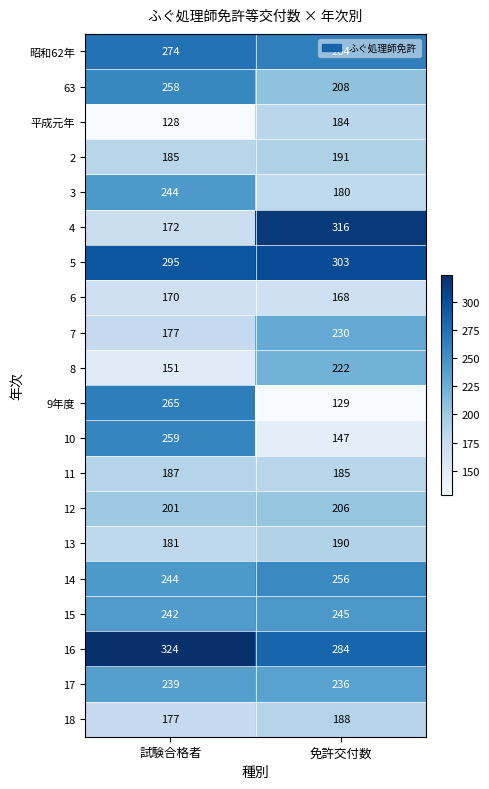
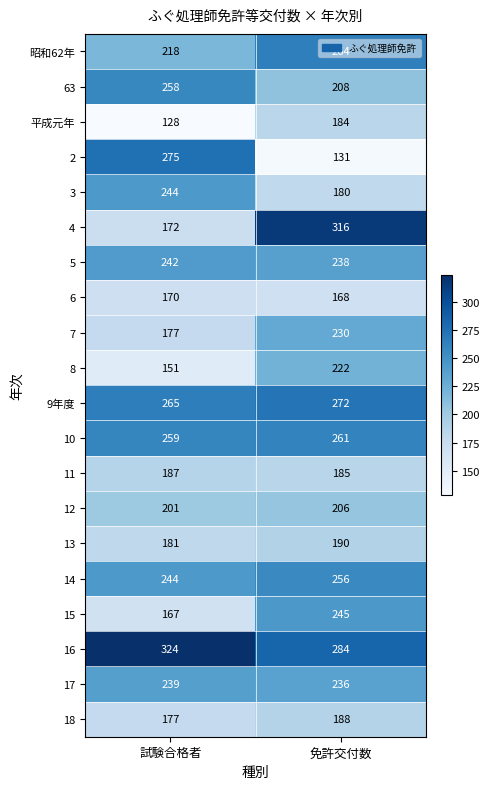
  {
    "昭和62年": {
-     "試験合格者": 274
+     "試験合格者": 218
    },
    "63": {
      "試験合格者": 258,
      "免許交付数": 208
    },
    "平成元年": {
      "試験合格者": 128,
      "免許交付数": 184
    },
    "2": {
-     "試験合格者": 185,
-     "免許交付数": 191
+     "試験合格者": 275,
+     "免許交付数": 131
    },
    "3": {
      "試験合格者": 244,
      "免許交付数": 180
    },
    "4": {
      "試験合格者": 172,
      "免許交付数": 316
    },
    "5": {
-     "試験合格者": 295,
-     "免許交付数": 303
+     "試験合格者": 242,
+     "免許交付数": 238
    },
    "6": {
      "試験合格者": 170,
      "免許交付数": 168
    },
    "7": {
      "試験合格者": 177,
      "免許交付数": 230
    },
    "8": {
      "試験合格者": 151,
      "免許交付数": 222
    },
    "9年度": {
      "試験合格者": 265,
-     "免許交付数": 129
+     "免許交付数": 272
    },
    "10": {
      "試験合格者": 259,
-     "免許交付数": 147
+     "免許交付数": 261
    },
    "11": {
      "試験合格者": 187,
      "免許交付数": 185
    },
    "12": {
      "試験合格者": 201,
      "免許交付数": 206
    },
    "13": {
      "試験合格者": 181,
      "免許交付数": 190
    },
    "14": {
      "試験合格者": 244,
      "免許交付数": 256
    },
    "15": {
-     "試験合格者": 242,
+     "試験合格者": 167,
      "免許交付数": 245
    },
    "16": {
      "試験合格者": 324,
      "免許交付数": 284
    },
    "17": {
      "試験合格者": 239,
      "免許交付数": 236
    },
    "18": {
      "試験合格者": 177,
      "免許交付数": 188
    }
  }
